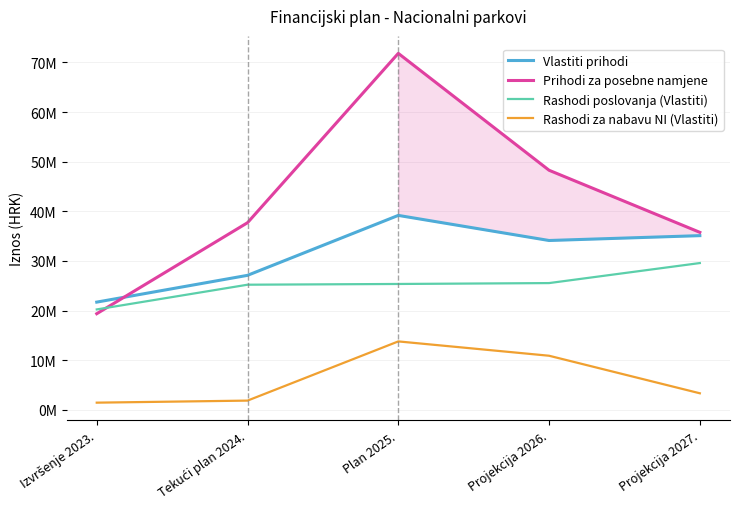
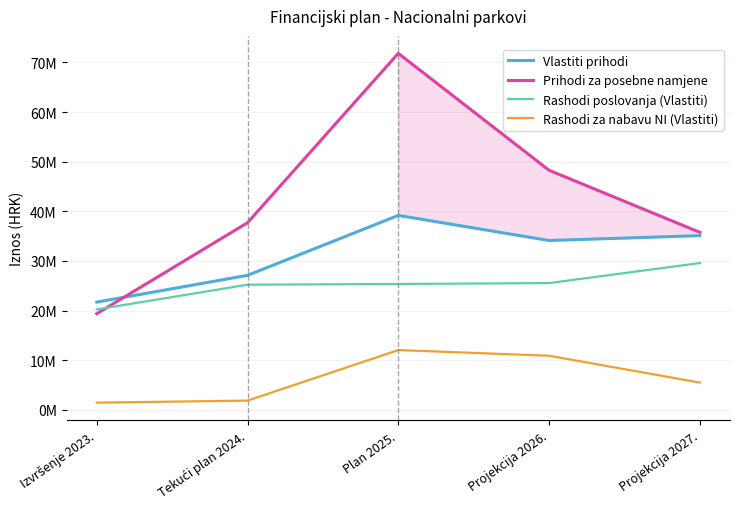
  {
    "Rashodi za nabavu NI (Vlastiti)": {
      "Izvršenje 2023.": 1000000,
      "Tekući plan 2024.": 2000000,
-     "Plan 2025.": 14000000,
+     "Plan 2025.": 12000000,
      "Projekcija 2026.": 11000000,
-     "Projekcija 2027.": 3000000
+     "Projekcija 2027.": 6000000
    }
  }
